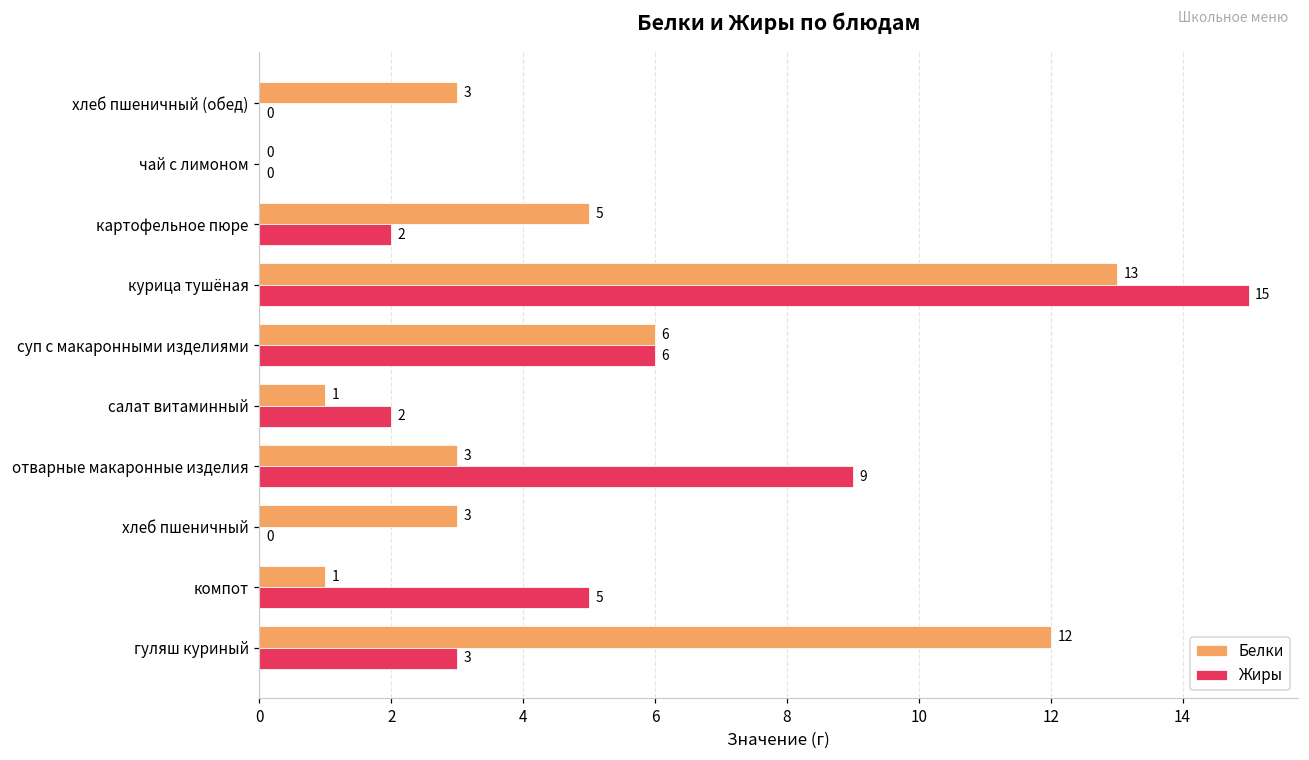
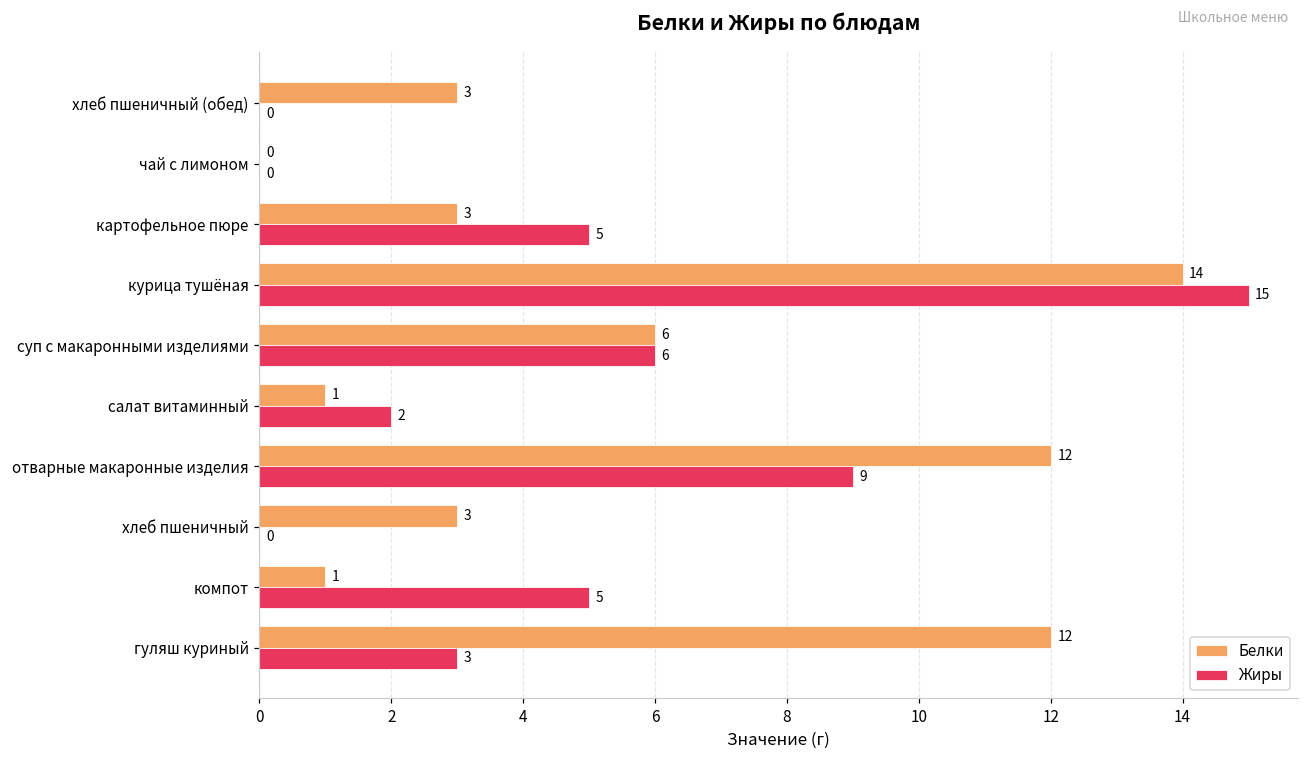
  {
    "Белки": {
      "хлеб пшеничный (обед)": 3,
      "чай с лимоном": 0,
-     "картофельное пюре": 5,
-     "курица тушёная": 13,
+     "картофельное пюре": 3,
+     "курица тушёная": 14,
      "суп с макаронными изделиями": 6,
      "салат витаминный": 1,
-     "отварные макаронные изделия": 3,
+     "отварные макаронные изделия": 12,
      "хлеб пшеничный": 3,
      "компот": 1,
      "гуляш куриный": 12
    },
    "Жиры": {
      "хлеб пшеничный (обед)": 0,
      "чай с лимоном": 0,
-     "картофельное пюре": 2,
+     "картофельное пюре": 5,
      "курица тушёная": 15,
      "суп с макаронными изделиями": 6,
      "салат витаминный": 2,
      "отварные макаронные изделия": 9,
      "хлеб пшеничный": 0,
      "компот": 5,
      "гуляш куриный": 3
    }
  }
